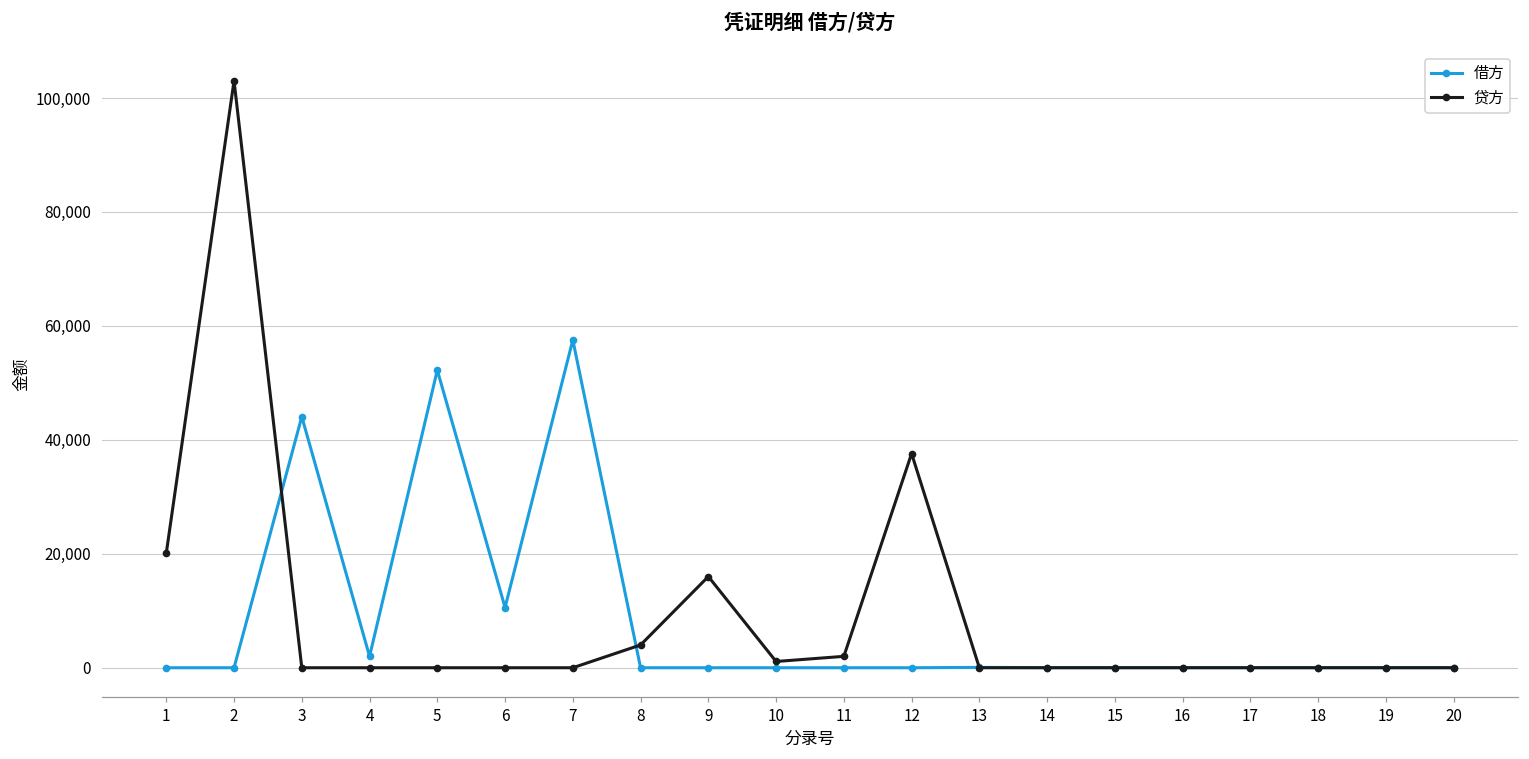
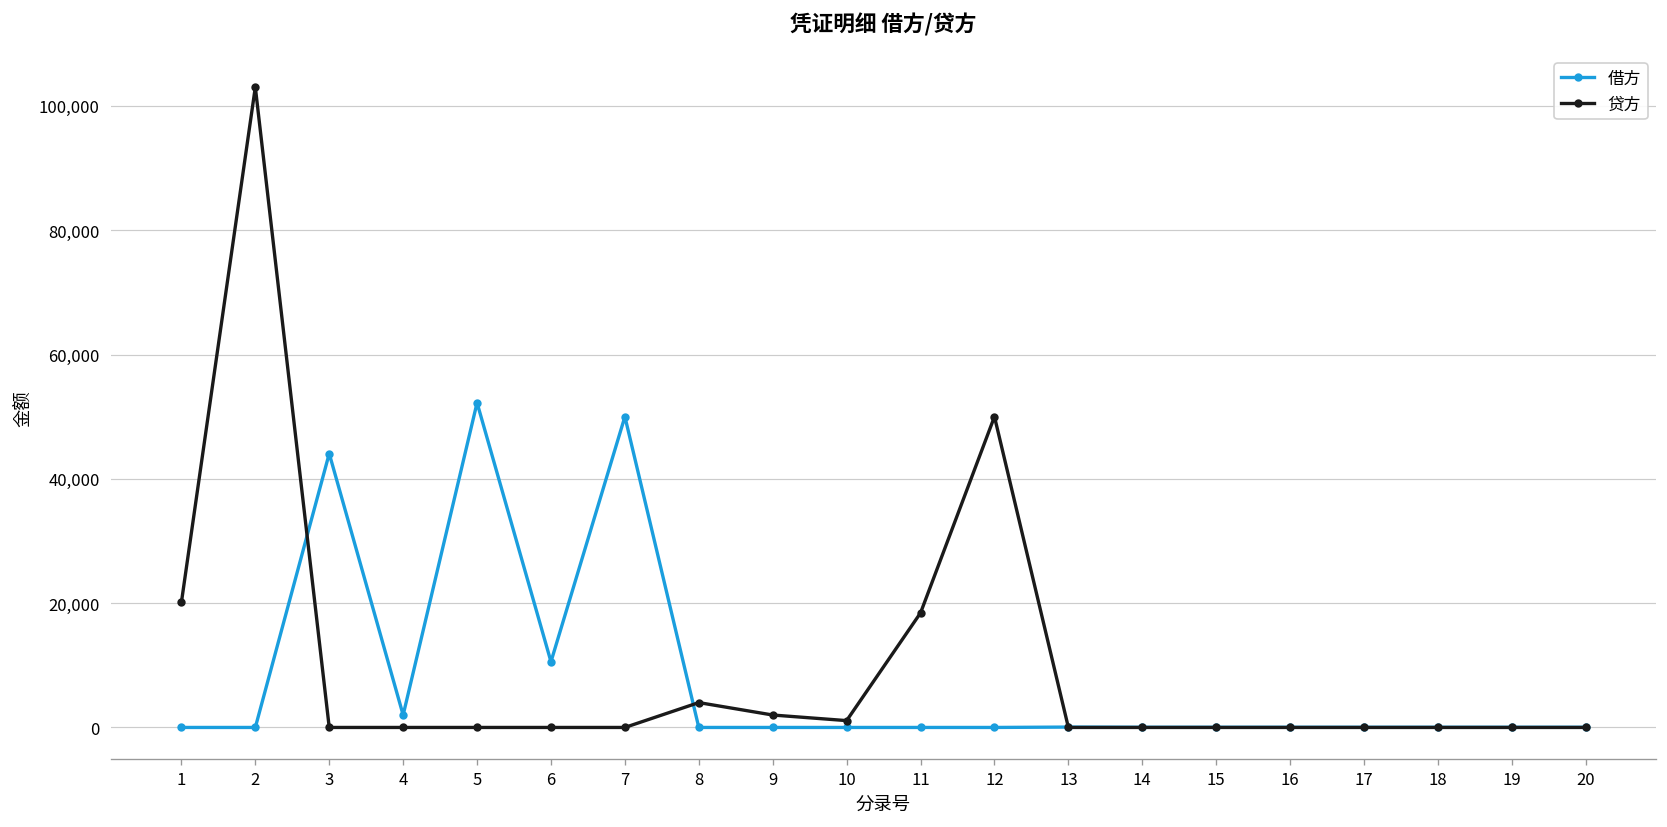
  {
    "借方": {
      "1": "0",
      "2": "0",
      "3": "44,000",
      "4": "2,000",
      "5": "52,000",
      "6": "11,000",
-     "7": "58,000",
+     "7": "50,000",
      "8": "0",
      "9": "0",
      "10": "0",
      "11": "0",
      "12": "0"
    },
    "贷方": {
      "1": "20,000",
      "2": "103,000",
      "3": "0",
      "4": "0",
      "5": "0",
      "6": "0",
      "7": "0",
      "8": "4,000",
-     "9": "16,000",
+     "9": "2,000",
      "10": "1,000",
-     "11": "2,000",
-     "12": "38,000"
+     "11": "18,000",
+     "12": "50,000"
    }
  }
